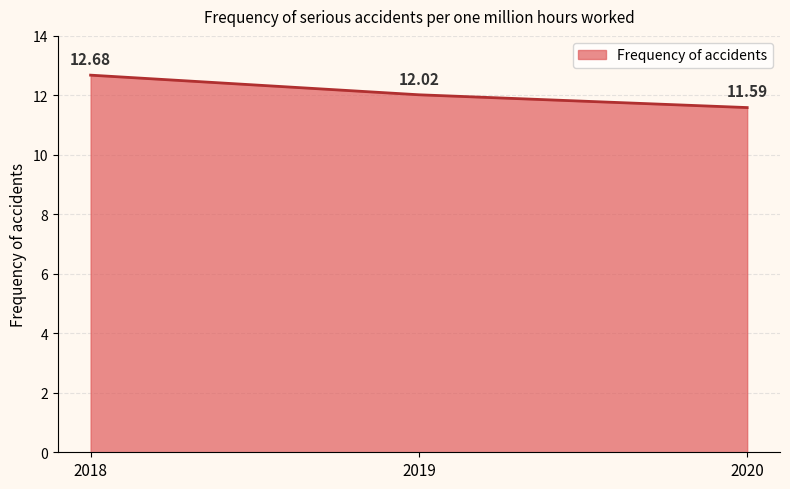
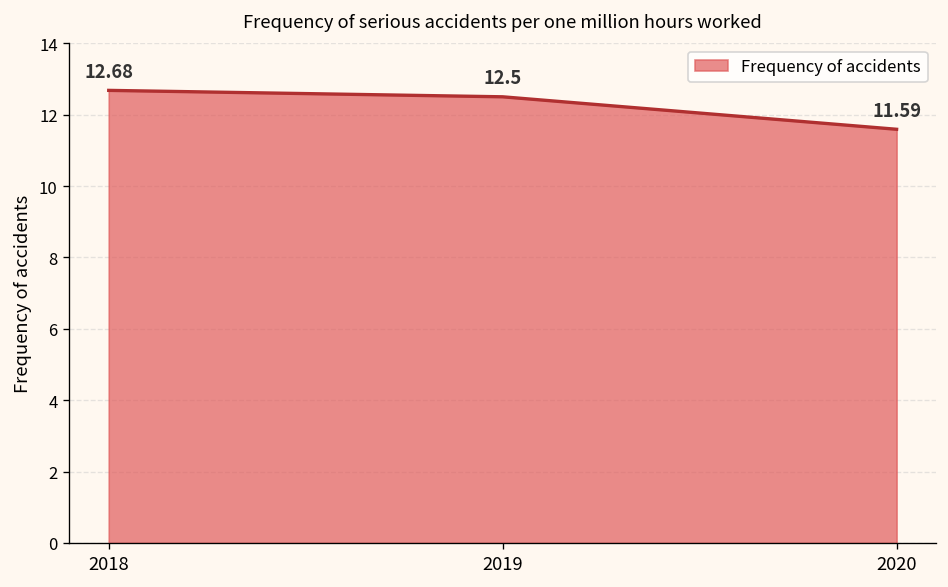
  {
    "2018": 12.68,
-   "2019": 12.02,
+   "2019": 12.5,
    "2020": 11.59
  }
